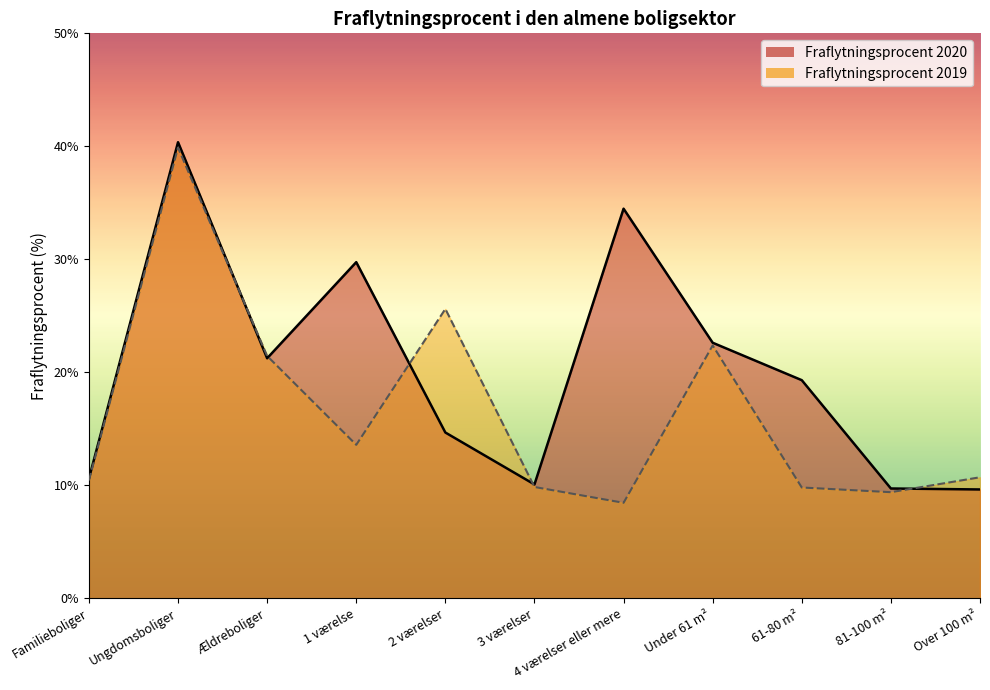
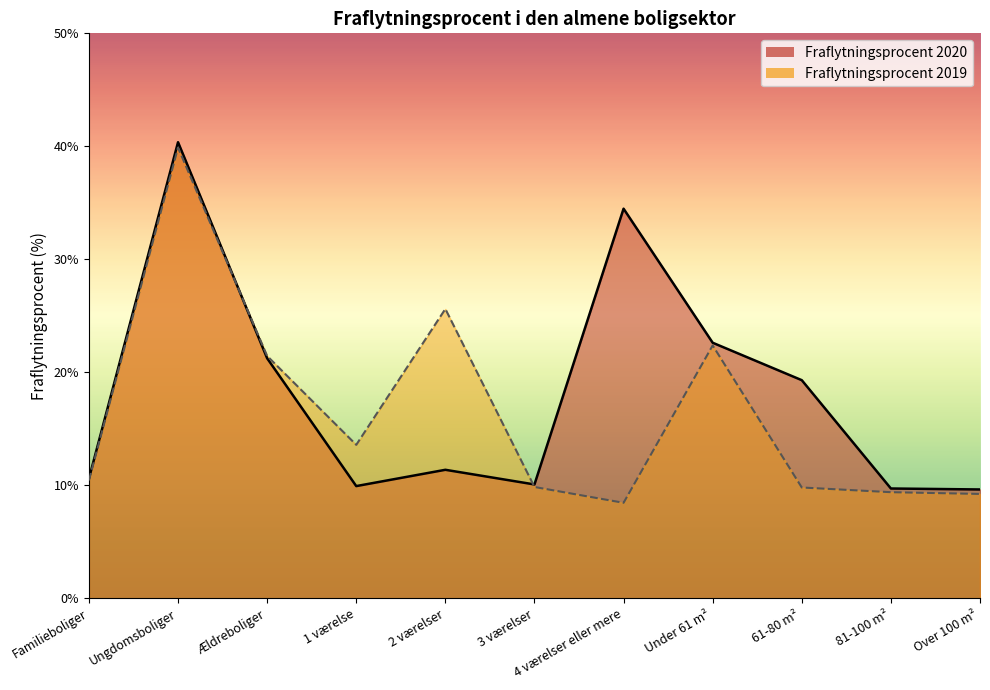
  {
    "Fraflytningsprocent 2020": {
      "Ungdomsboliger": "40.4%",
-     "1 værelse": "29.8%",
-     "2 værelser": "14.7%",
+     "1 værelse": "9.9%",
+     "2 værelser": "11.4%",
      "3 værelser": "10.1%",
      "4 værelser eller mere": "34.5%",
      "Under 61 m²": "22.6%",
      "61-80 m²": "19.3%",
      "81-100 m²": "9.7%",
      "Over 100 m²": "9.6%"
    },
    "Fraflytningsprocent 2019": {
      "Ungdomsboliger": "39.9%",
      "1 værelse": "13.6%",
      "2 værelser": "25.6%",
      "3 værelser": "9.9%",
      "4 værelser eller mere": "8.5%",
      "Under 61 m²": "22.4%",
      "61-80 m²": "9.8%",
      "81-100 m²": "9.4%",
-     "Over 100 m²": "10.7%"
+     "Over 100 m²": "9.2%"
    }
  }
